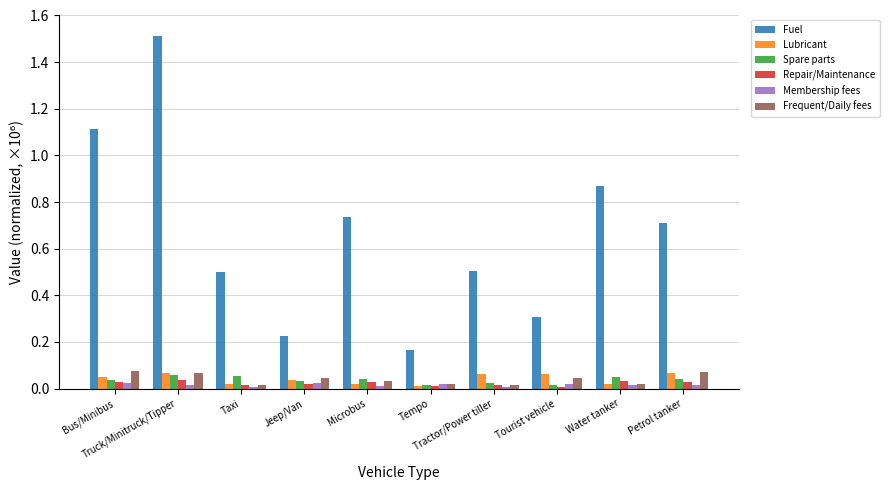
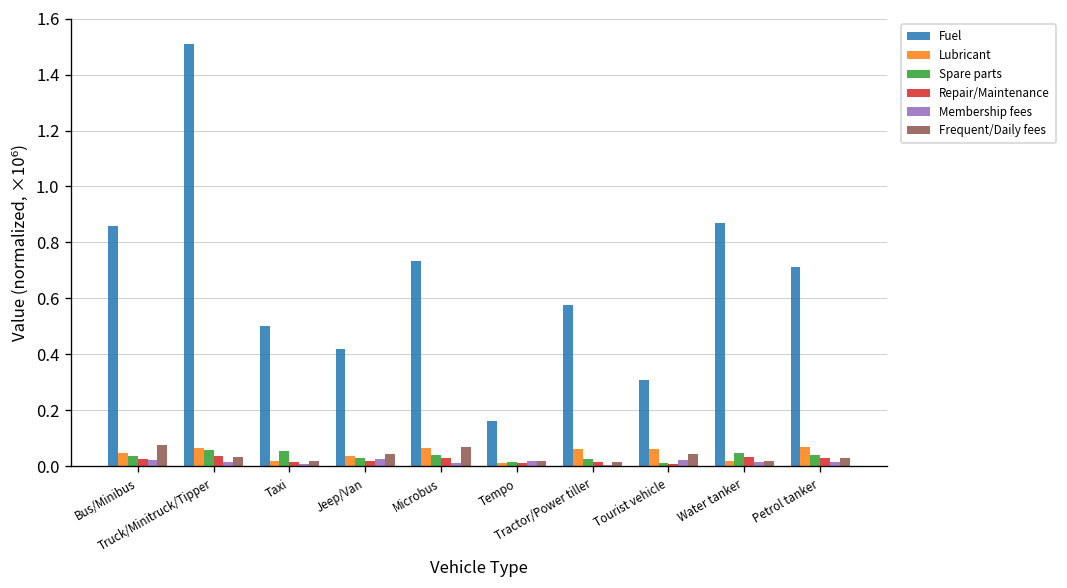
  {
    "Fuel": {
-     "Bus/Minibus": 1.11,
+     "Bus/Minibus": 0.86,
      "Truck/Minitruck/Tipper": 1.51,
      "Taxi": 0.50,
-     "Jeep/Van": 0.22,
+     "Jeep/Van": 0.42,
      "Microbus": 0.73,
      "Tempo": 0.16,
-     "Tractor/Power tiller": 0.51,
+     "Tractor/Power tiller": 0.58,
      "Tourist vehicle": 0.31,
      "Water tanker": 0.87,
      "Petrol tanker": 0.71
    },
    "Lubricant": {
      "Bus/Minibus": 0.05,
      "Truck/Minitruck/Tipper": 0.07,
      "Taxi": 0.02,
      "Jeep/Van": 0.04,
-     "Microbus": 0.02,
+     "Microbus": 0.06,
      "Tempo": 0.01,
      "Tractor/Power tiller": 0.06,
      "Tourist vehicle": 0.06,
      "Water tanker": 0.02,
      "Petrol tanker": 0.07
    },
    "Spare parts": {
      "Bus/Minibus": 0.03,
      "Truck/Minitruck/Tipper": 0.06,
      "Taxi": 0.05,
      "Jeep/Van": 0.03,
      "Microbus": 0.04,
      "Tempo": 0.01,
      "Tractor/Power tiller": 0.02,
      "Tourist vehicle": 0.01,
      "Water tanker": 0.05,
      "Petrol tanker": 0.04
    },
    "Repair/Maintenance": {
      "Bus/Minibus": 0.03,
      "Truck/Minitruck/Tipper": 0.04,
      "Taxi": 0.01,
      "Jeep/Van": 0.02,
      "Microbus": 0.03,
      "Tempo": 0.01,
      "Tractor/Power tiller": 0.02,
      "Water tanker": 0.03,
      "Petrol tanker": 0.03
    },
    "Membership fees": {
      "Bus/Minibus": 0.02,
      "Truck/Minitruck/Tipper": 0.02,
      "Jeep/Van": 0.03,
      "Microbus": 0.01,
      "Tempo": 0.02,
      "Tourist vehicle": 0.02,
      "Water tanker": 0.02,
      "Petrol tanker": 0.01
    },
    "Frequent/Daily fees": {
      "Bus/Minibus": 0.08,
-     "Truck/Minitruck/Tipper": 0.07,
+     "Truck/Minitruck/Tipper": 0.03,
      "Taxi": 0.02,
      "Jeep/Van": 0.04,
-     "Microbus": 0.03,
+     "Microbus": 0.07,
      "Tempo": 0.02,
      "Tractor/Power tiller": 0.02,
      "Tourist vehicle": 0.04,
      "Water tanker": 0.02,
-     "Petrol tanker": 0.07
+     "Petrol tanker": 0.03
    }
  }
